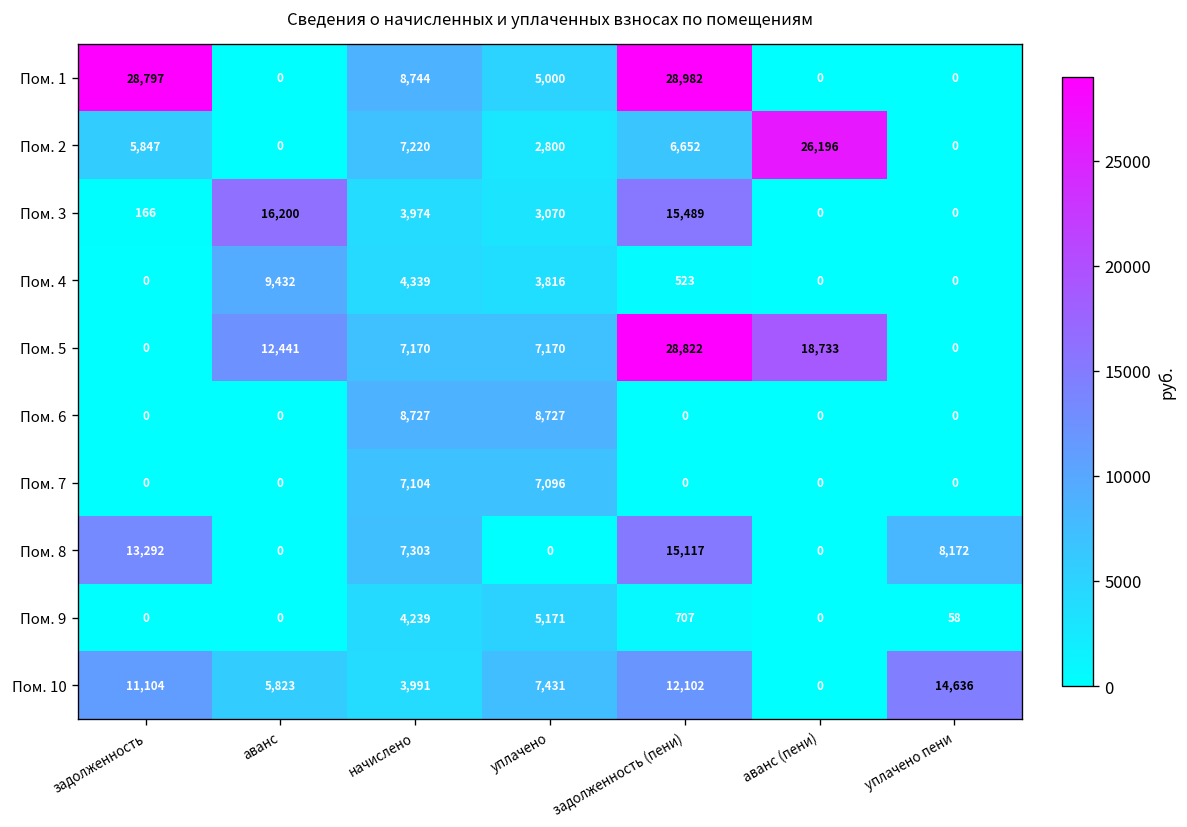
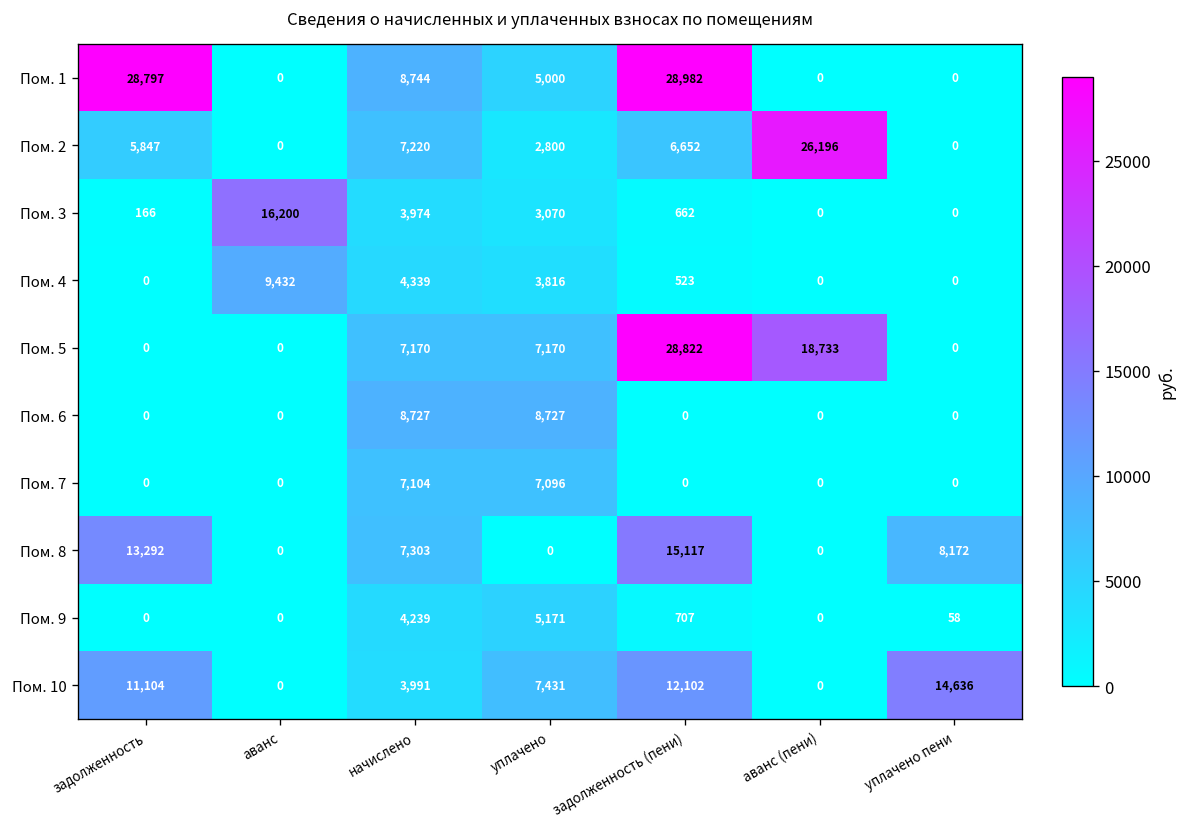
  {
    "Пом. 1": {
      "задолженность": "28,797",
      "аванс": "0",
      "начислено": "8,744",
      "уплачено": "5,000",
      "задолженность (пени)": "28,982",
      "аванс (пени)": "0",
      "уплачено пени": "0"
    },
    "Пом. 2": {
      "задолженность": "5,847",
      "аванс": "0",
      "начислено": "7,220",
      "уплачено": "2,800",
      "задолженность (пени)": "6,652",
      "аванс (пени)": "26,196",
      "уплачено пени": "0"
    },
    "Пом. 3": {
      "задолженность": "166",
      "аванс": "16,200",
      "начислено": "3,974",
      "уплачено": "3,070",
-     "задолженность (пени)": "15,489",
+     "задолженность (пени)": "662",
      "аванс (пени)": "0",
      "уплачено пени": "0"
    },
    "Пом. 4": {
      "задолженность": "0",
      "аванс": "9,432",
      "начислено": "4,339",
      "уплачено": "3,816",
      "задолженность (пени)": "523",
      "аванс (пени)": "0",
      "уплачено пени": "0"
    },
    "Пом. 5": {
      "задолженность": "0",
-     "аванс": "12,441",
+     "аванс": "0",
      "начислено": "7,170",
      "уплачено": "7,170",
      "задолженность (пени)": "28,822",
      "аванс (пени)": "18,733",
      "уплачено пени": "0"
    },
    "Пом. 6": {
      "задолженность": "0",
      "аванс": "0",
      "начислено": "8,727",
      "уплачено": "8,727",
      "задолженность (пени)": "0",
      "аванс (пени)": "0",
      "уплачено пени": "0"
    },
    "Пом. 7": {
      "задолженность": "0",
      "аванс": "0",
      "начислено": "7,104",
      "уплачено": "7,096",
      "задолженность (пени)": "0",
      "аванс (пени)": "0",
      "уплачено пени": "0"
    },
    "Пом. 8": {
      "задолженность": "13,292",
      "аванс": "0",
      "начислено": "7,303",
      "уплачено": "0",
      "задолженность (пени)": "15,117",
      "аванс (пени)": "0",
      "уплачено пени": "8,172"
    },
    "Пом. 9": {
      "задолженность": "0",
      "аванс": "0",
      "начислено": "4,239",
      "уплачено": "5,171",
      "задолженность (пени)": "707",
      "аванс (пени)": "0",
      "уплачено пени": "58"
    },
    "Пом. 10": {
      "задолженность": "11,104",
-     "аванс": "5,823",
+     "аванс": "0",
      "начислено": "3,991",
      "уплачено": "7,431",
      "задолженность (пени)": "12,102",
      "аванс (пени)": "0",
      "уплачено пени": "14,636"
    }
  }
